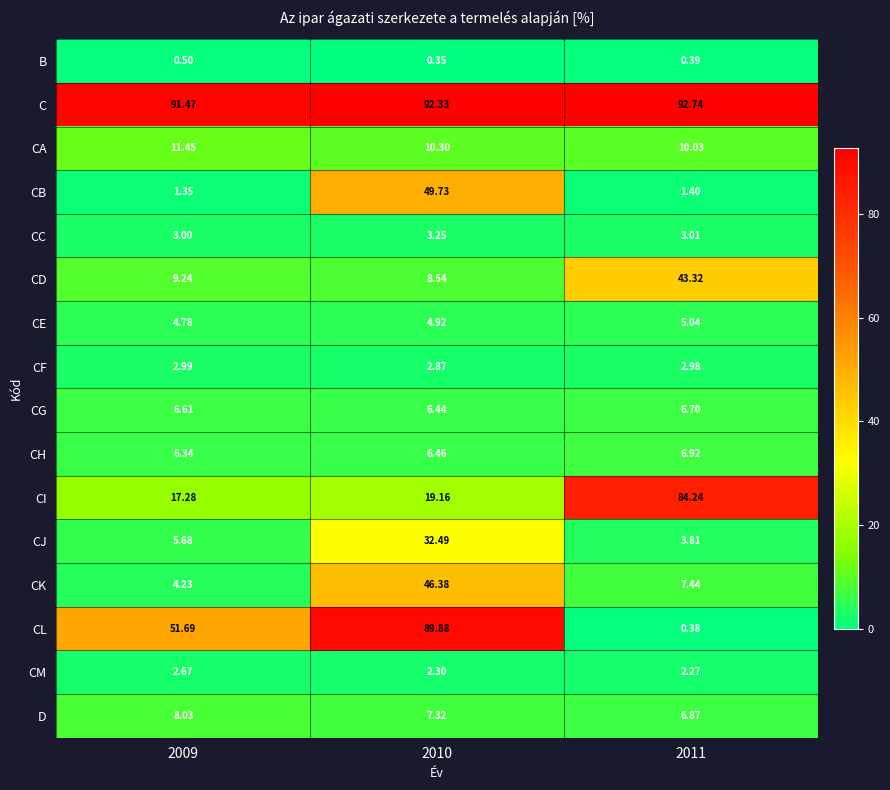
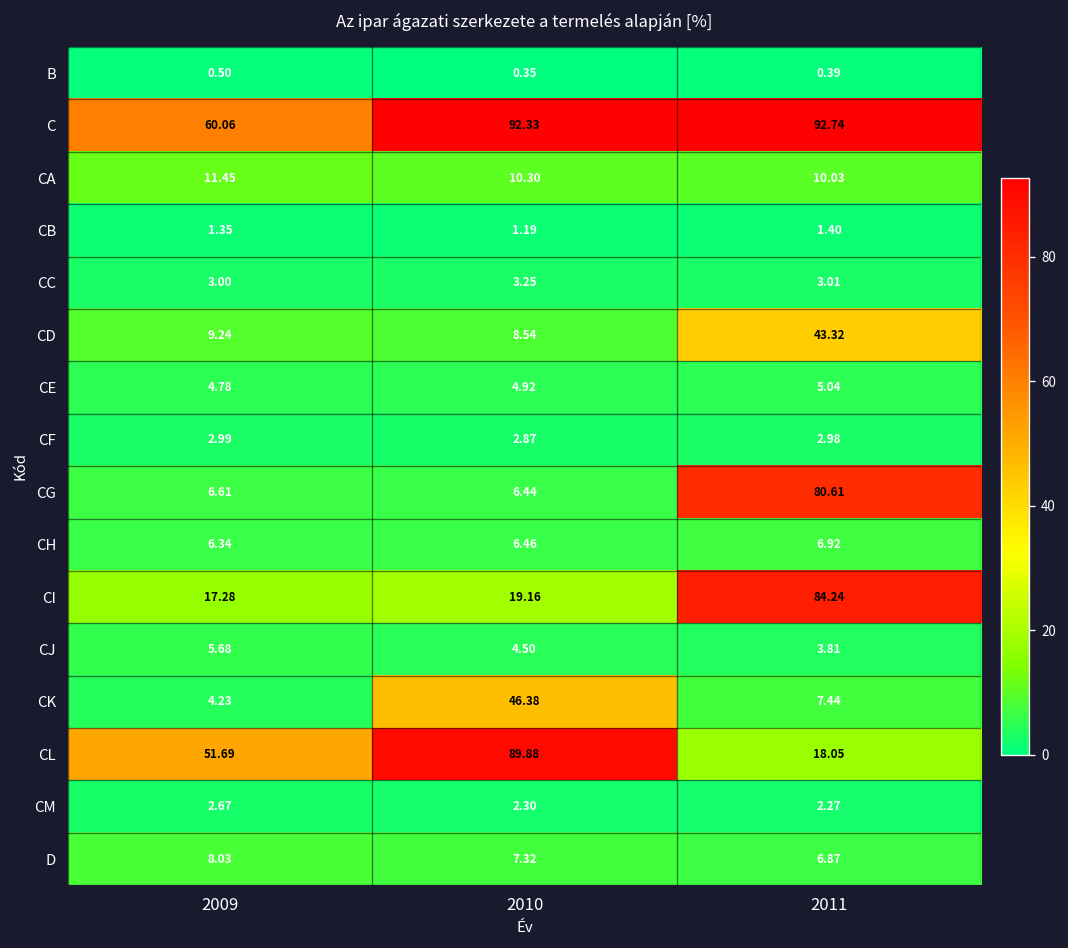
  {
    "B": {
      "2009": 0.50,
      "2010": 0.35,
      "2011": 0.39
    },
    "C": {
-     "2009": 91.47,
+     "2009": 60.06,
      "2010": 92.33,
      "2011": 92.74
    },
    "CA": {
      "2009": 11.45,
      "2010": 10.30,
      "2011": 10.03
    },
    "CB": {
      "2009": 1.35,
-     "2010": 49.73,
+     "2010": 1.19,
      "2011": 1.40
    },
    "CC": {
      "2009": 3.00,
      "2010": 3.25,
      "2011": 3.01
    },
    "CD": {
      "2009": 9.24,
      "2010": 8.54,
      "2011": 43.32
    },
    "CE": {
      "2009": 4.78,
      "2010": 4.92,
      "2011": 5.04
    },
    "CF": {
      "2009": 2.99,
      "2010": 2.87,
      "2011": 2.98
    },
    "CG": {
      "2009": 6.61,
      "2010": 6.44,
-     "2011": 6.70
+     "2011": 80.61
    },
    "CH": {
      "2009": 6.34,
      "2010": 6.46,
      "2011": 6.92
    },
    "CI": {
      "2009": 17.28,
      "2010": 19.16,
      "2011": 84.24
    },
    "CJ": {
      "2009": 5.68,
-     "2010": 32.49,
+     "2010": 4.50,
      "2011": 3.81
    },
    "CK": {
      "2009": 4.23,
      "2010": 46.38,
      "2011": 7.44
    },
    "CL": {
      "2009": 51.69,
      "2010": 89.88,
-     "2011": 0.38
+     "2011": 18.05
    },
    "CM": {
      "2009": 2.67,
      "2010": 2.30,
      "2011": 2.27
    },
    "D": {
      "2009": 8.03,
      "2010": 7.32,
      "2011": 6.87
    }
  }
